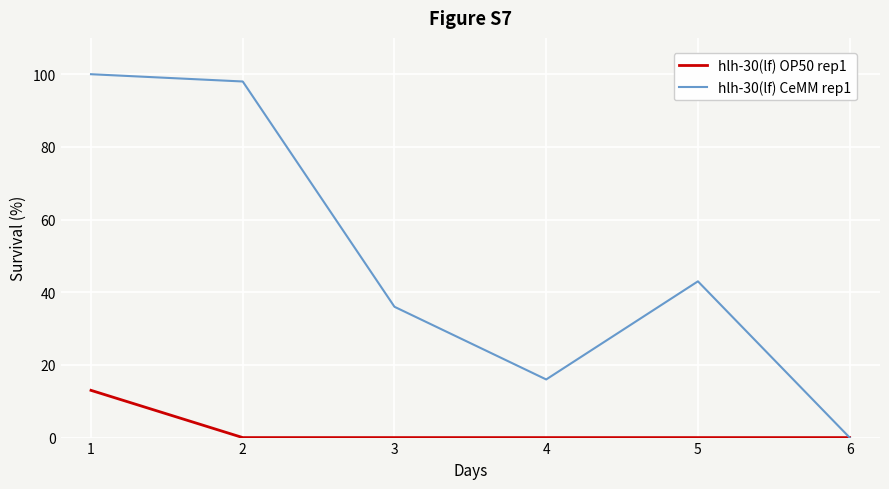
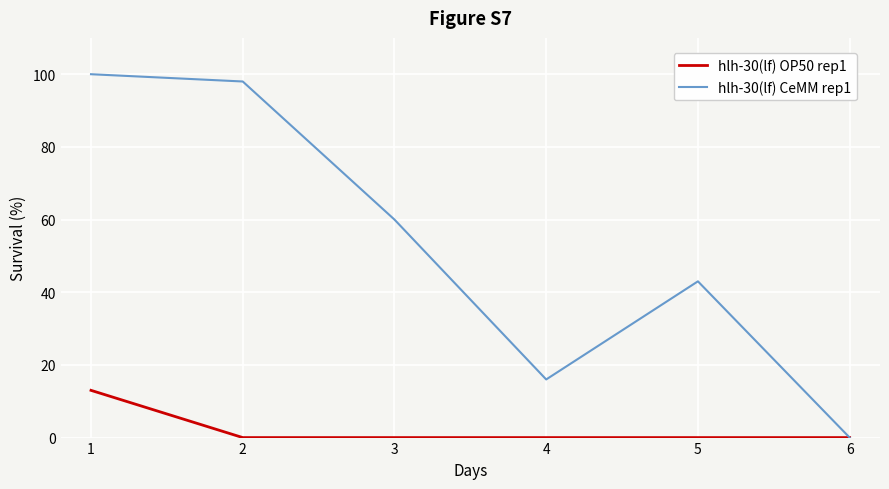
  {
    "hlh-30(lf) OP50 rep1": {
      "1": 13,
      "2": 0,
      "3": 0,
      "4": 0,
      "5": 0
    },
    "hlh-30(lf) CeMM rep1": {
      "1": 100,
      "2": 98,
-     "3": 36,
+     "3": 60,
      "4": 16,
      "5": 43
    }
  }
